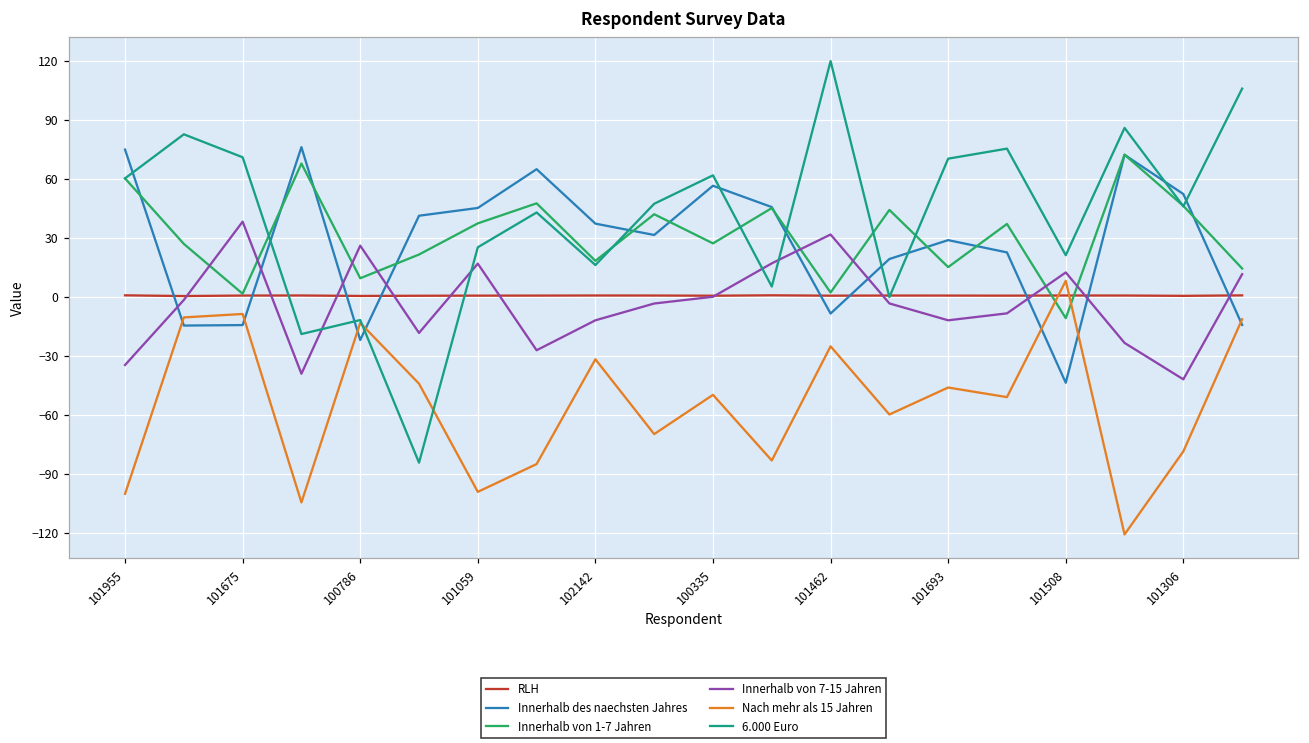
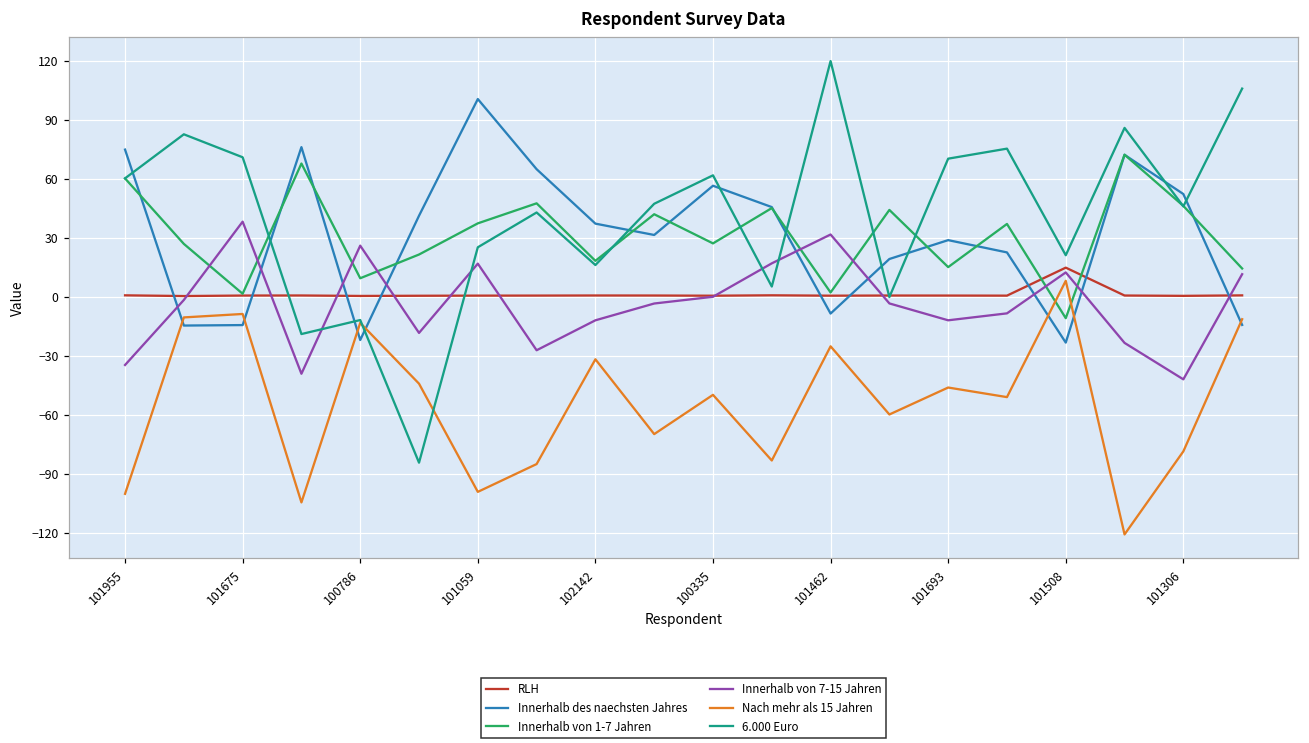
  {
    "RLH": {
      "101955": 1,
      "100786": 0,
      "101059": 1,
      "102142": 1,
      "101462": 1,
      "101693": 1,
-     "101508": 1,
+     "101508": 15,
      "101306": 0
    },
    "Innerhalb des naechsten Jahres": {
      "101955": 75,
      "101675": -14,
      "100786": -22,
-     "101059": 45,
+     "101059": 101,
      "102142": 37,
      "100335": 56,
      "101462": -9,
      "101693": 29,
-     "101508": -44,
+     "101508": -23,
      "101306": 52
    },
    "Innerhalb von 7-15 Jahren": {
      "101955": -35,
      "101675": 38,
      "100786": 26,
      "101059": 17,
      "102142": -12,
      "101462": 32,
      "101693": -12,
      "101508": 12,
      "101306": -42
    },
    "Nach mehr als 15 Jahren": {
      "101955": -100,
      "101675": -9,
      "100786": -13,
      "101059": -99,
      "102142": -32,
      "100335": -50,
      "101462": -25,
      "101693": -46,
      "101508": 8,
      "101306": -79
    }
  }
